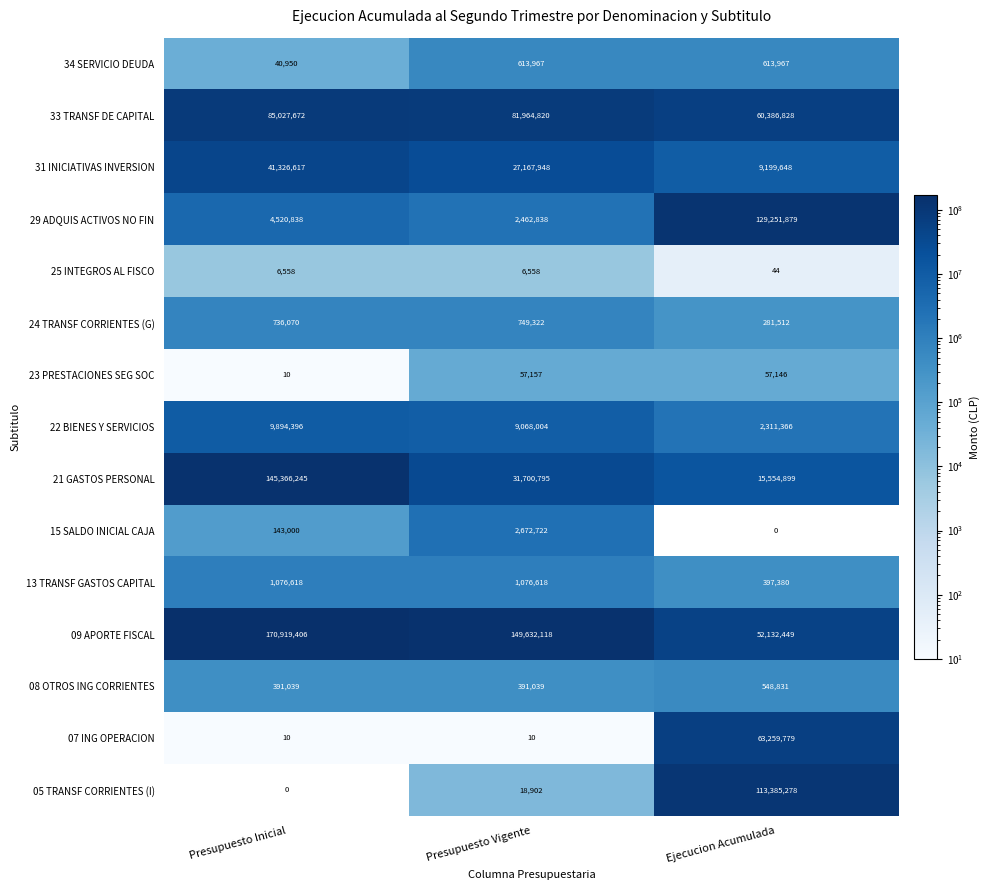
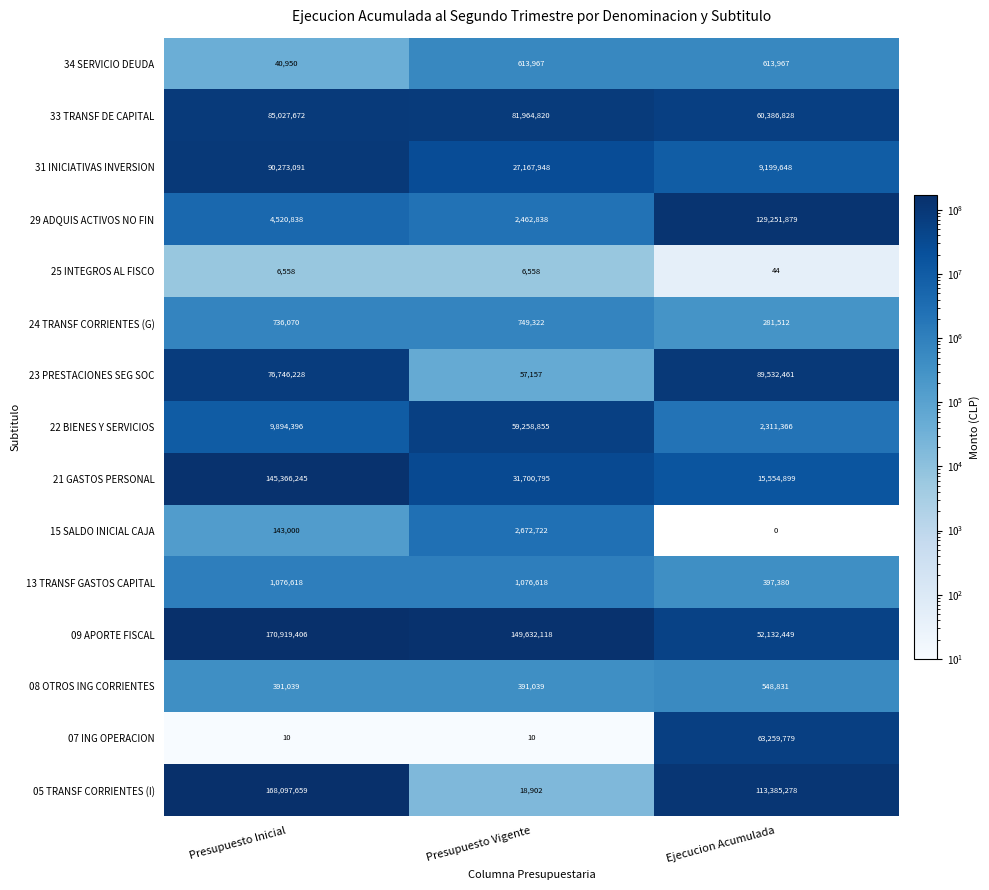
  {
    "34 SERVICIO DEUDA": {
      "Presupuesto Inicial": "40,950",
      "Presupuesto Vigente": "613,967",
      "Ejecucion Acumulada": "613,967"
    },
    "33 TRANSF DE CAPITAL": {
      "Presupuesto Inicial": "85,027,672",
      "Presupuesto Vigente": "81,964,820",
      "Ejecucion Acumulada": "60,386,828"
    },
    "31 INICIATIVAS INVERSION": {
-     "Presupuesto Inicial": "41,326,617",
+     "Presupuesto Inicial": "90,273,091",
      "Presupuesto Vigente": "27,167,948",
      "Ejecucion Acumulada": "9,199,648"
    },
    "29 ADQUIS ACTIVOS NO FIN": {
      "Presupuesto Inicial": "4,520,838",
      "Presupuesto Vigente": "2,462,838",
      "Ejecucion Acumulada": "129,251,879"
    },
    "25 INTEGROS AL FISCO": {
      "Presupuesto Inicial": "6,558",
      "Presupuesto Vigente": "6,558",
      "Ejecucion Acumulada": "44"
    },
    "24 TRANSF CORRIENTES (G)": {
      "Presupuesto Inicial": "736,070",
      "Presupuesto Vigente": "749,322",
      "Ejecucion Acumulada": "281,512"
    },
    "23 PRESTACIONES SEG SOC": {
-     "Presupuesto Inicial": "10",
+     "Presupuesto Inicial": "76,746,228",
      "Presupuesto Vigente": "57,157",
-     "Ejecucion Acumulada": "57,146"
+     "Ejecucion Acumulada": "89,532,461"
    },
    "22 BIENES Y SERVICIOS": {
      "Presupuesto Inicial": "9,894,396",
-     "Presupuesto Vigente": "9,068,004",
+     "Presupuesto Vigente": "59,258,855",
      "Ejecucion Acumulada": "2,311,366"
    },
    "21 GASTOS PERSONAL": {
      "Presupuesto Inicial": "145,366,245",
      "Presupuesto Vigente": "31,700,795",
      "Ejecucion Acumulada": "15,554,899"
    },
    "15 SALDO INICIAL CAJA": {
      "Presupuesto Inicial": "143,000",
      "Presupuesto Vigente": "2,672,722",
      "Ejecucion Acumulada": "0"
    },
    "13 TRANSF GASTOS CAPITAL": {
      "Presupuesto Inicial": "1,076,618",
      "Presupuesto Vigente": "1,076,618",
      "Ejecucion Acumulada": "397,380"
    },
    "09 APORTE FISCAL": {
      "Presupuesto Inicial": "170,919,406",
      "Presupuesto Vigente": "149,632,118",
      "Ejecucion Acumulada": "52,132,449"
    },
    "08 OTROS ING CORRIENTES": {
      "Presupuesto Inicial": "391,039",
      "Presupuesto Vigente": "391,039",
      "Ejecucion Acumulada": "548,831"
    },
    "07 ING OPERACION": {
      "Presupuesto Inicial": "10",
      "Presupuesto Vigente": "10",
      "Ejecucion Acumulada": "63,259,779"
    },
    "05 TRANSF CORRIENTES (I)": {
-     "Presupuesto Inicial": "0",
+     "Presupuesto Inicial": "168,097,659",
      "Presupuesto Vigente": "18,902",
      "Ejecucion Acumulada": "113,385,278"
    }
  }
